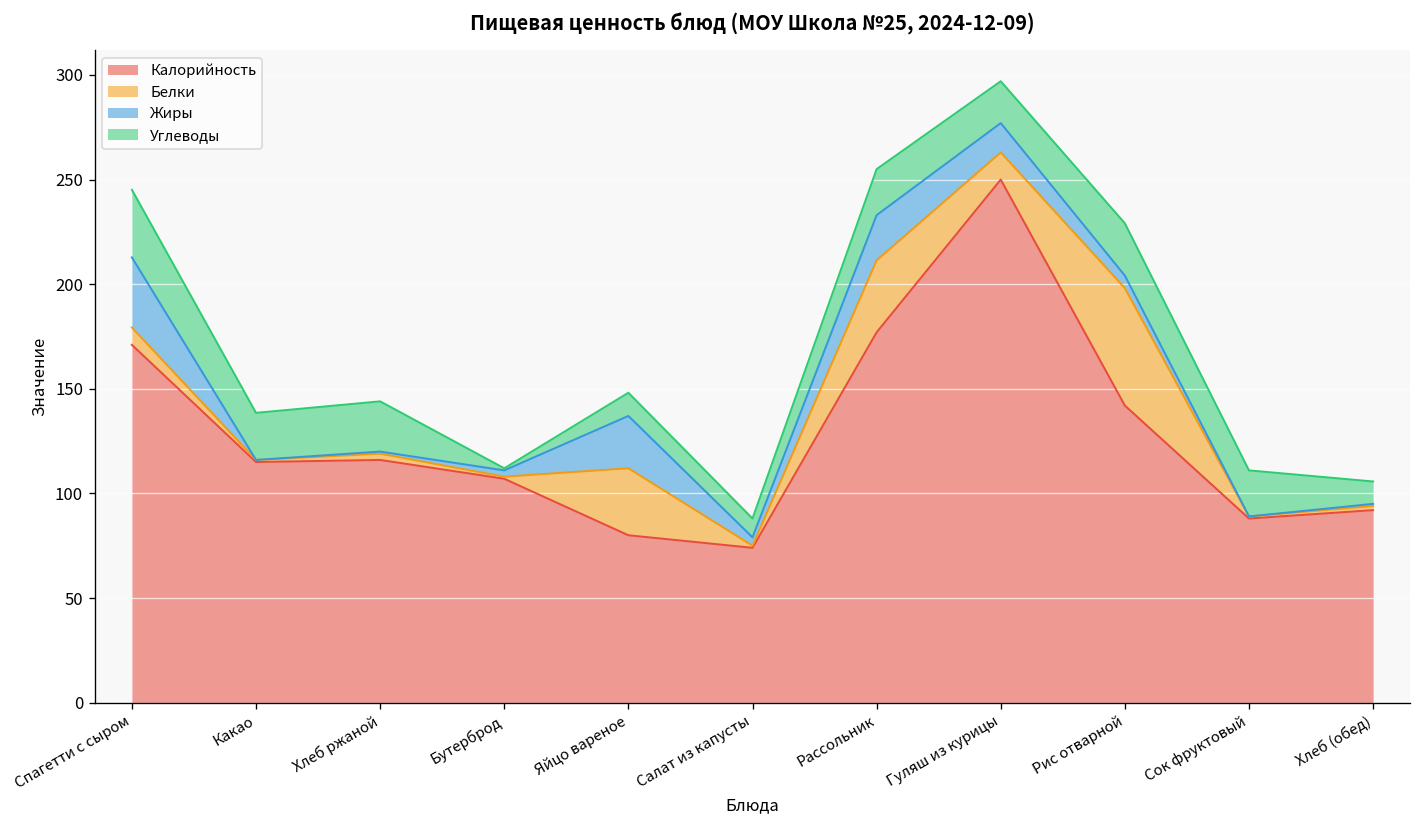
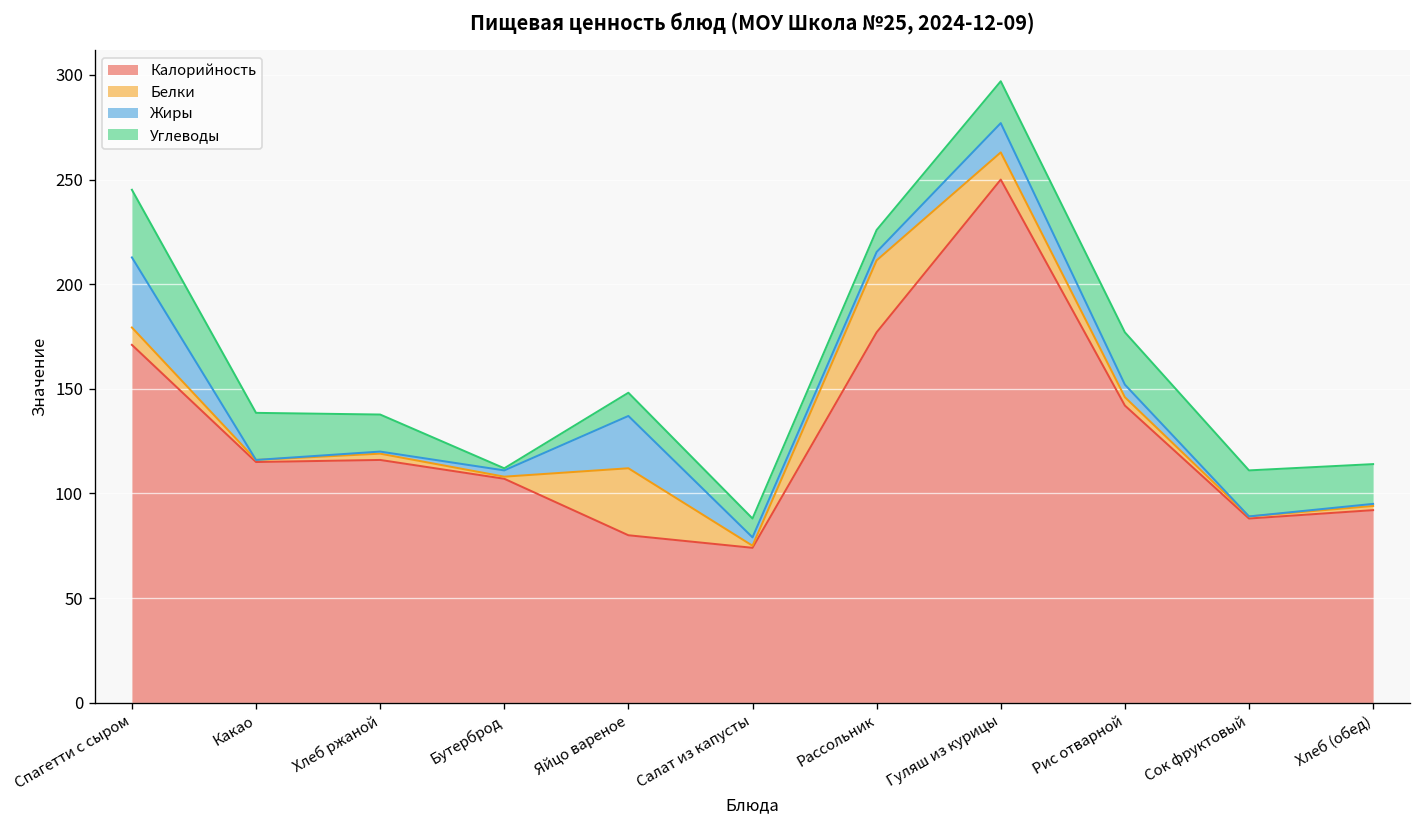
  {
    "Калорийность": {
      "Спагетти с сыром": 171,
      "Хлеб ржаной": 116,
      "Яйцо вареное": 80,
      "Рассольник": 177,
      "Гуляш из курицы": 250,
      "Рис отварной": 142,
      "Хлеб (обед)": 92
    },
    "Белки": {
      "Спагетти с сыром": 8,
      "Яйцо вареное": 32,
      "Рассольник": 34,
      "Гуляш из курицы": 13,
-     "Рис отварной": 56
+     "Рис отварной": 4
    },
    "Жиры": {
      "Спагетти с сыром": 34,
      "Яйцо вареное": 25,
      "Салат из капусты": 4,
-     "Рассольник": 22,
+     "Рассольник": 4,
      "Гуляш из курицы": 14,
      "Рис отварной": 6
    },
    "Углеводы": {
      "Спагетти с сыром": 32,
      "Какао": 23,
-     "Хлеб ржаной": 24,
+     "Хлеб ржаной": 18,
      "Яйцо вареное": 11,
      "Салат из капусты": 9,
-     "Рассольник": 22,
+     "Рассольник": 11,
      "Гуляш из курицы": 20,
      "Рис отварной": 25,
      "Сок фруктовый": 22,
-     "Хлеб (обед)": 11
+     "Хлеб (обед)": 19
    }
  }
